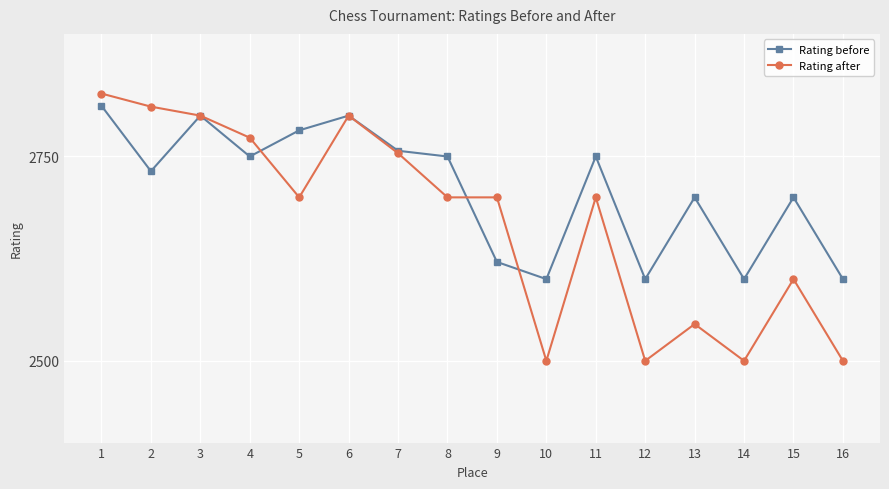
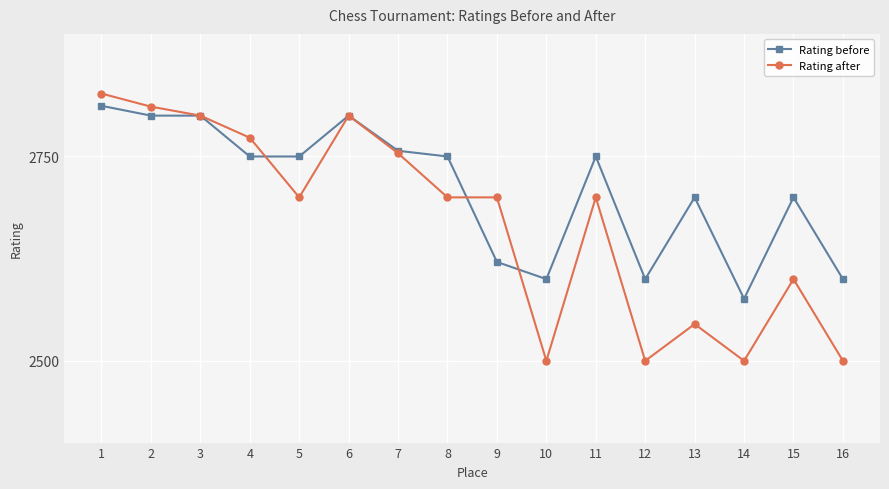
  {
    "Rating before": {
      "1": 2810,
-     "2": 2730,
+     "2": 2800,
      "4": 2750,
-     "5": 2780,
+     "5": 2750,
      "8": 2750,
      "9": 2620,
      "10": 2600,
      "11": 2750,
      "12": 2600,
      "13": 2700,
-     "14": 2600,
+     "14": 2580,
      "15": 2700,
      "16": 2600
    },
    "Rating after": {
      "1": 2830,
      "2": 2810,
      "4": 2770,
      "5": 2700,
      "8": 2700,
      "9": 2700,
      "10": 2500,
      "11": 2700,
      "12": 2500,
      "13": 2550,
      "14": 2500,
      "15": 2600,
      "16": 2500
    }
  }
